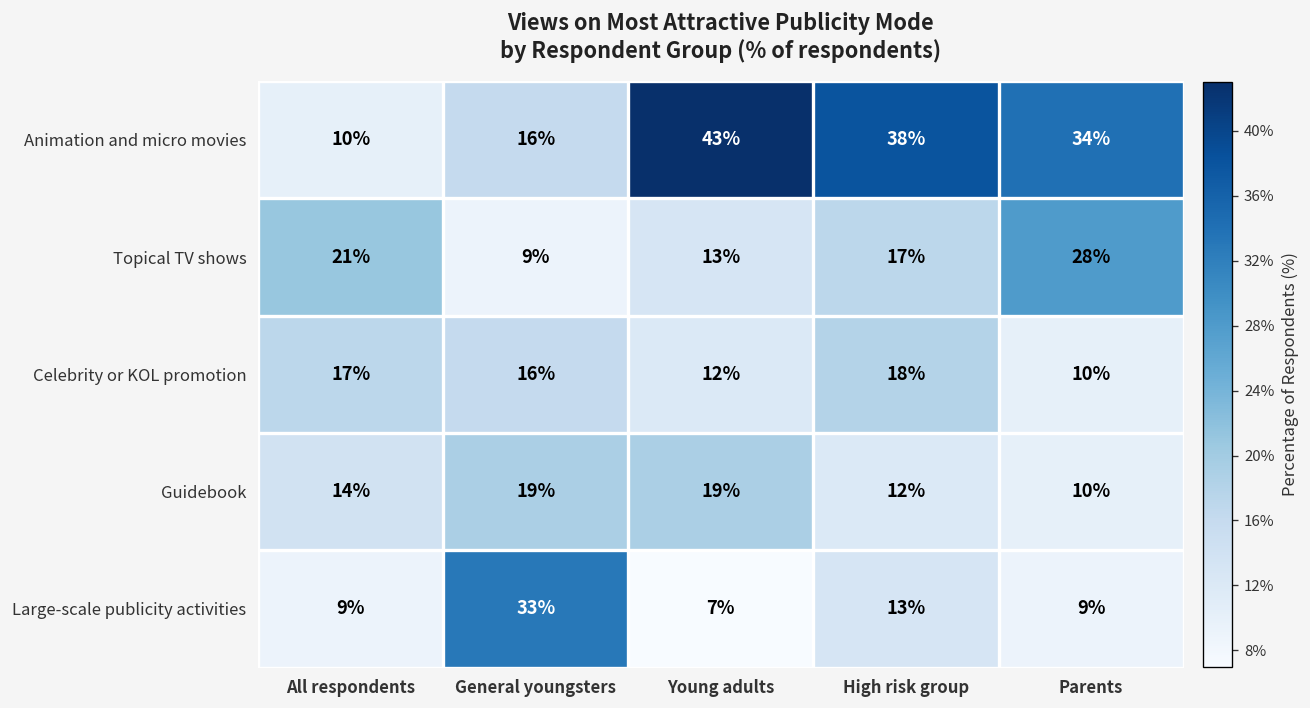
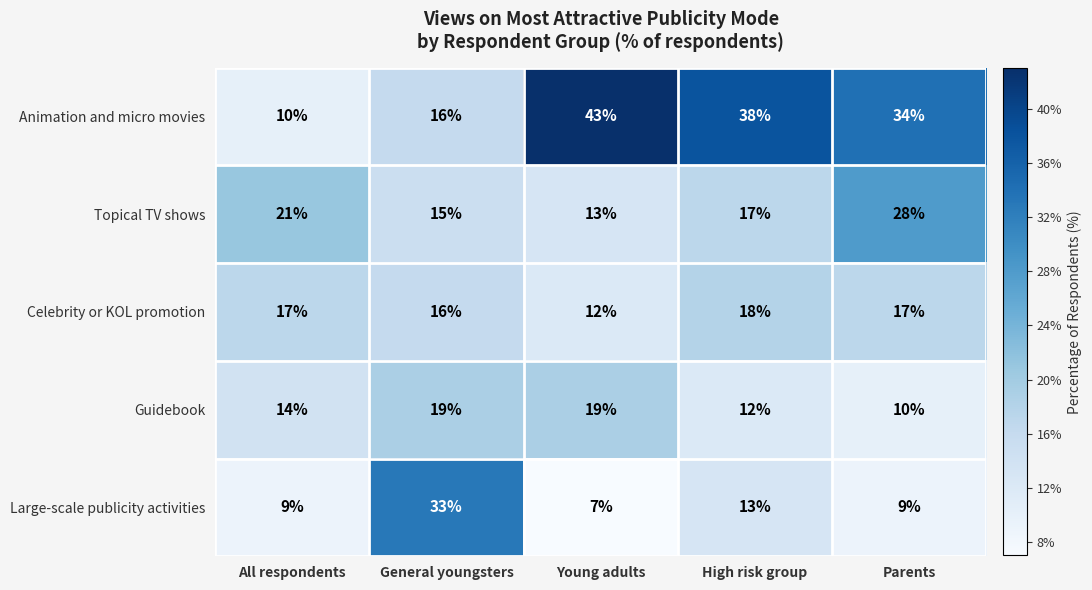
  {
    "Animation and micro movies": {
      "All respondents": "10%",
      "General youngsters": "16%",
      "Young adults": "43%",
      "High risk group": "38%",
      "Parents": "34%"
    },
    "Topical TV shows": {
      "All respondents": "21%",
-     "General youngsters": "9%",
+     "General youngsters": "15%",
      "Young adults": "13%",
      "High risk group": "17%",
      "Parents": "28%"
    },
    "Celebrity or KOL promotion": {
      "All respondents": "17%",
      "General youngsters": "16%",
      "Young adults": "12%",
      "High risk group": "18%",
-     "Parents": "10%"
+     "Parents": "17%"
    },
    "Guidebook": {
      "All respondents": "14%",
      "General youngsters": "19%",
      "Young adults": "19%",
      "High risk group": "12%",
      "Parents": "10%"
    },
    "Large-scale publicity activities": {
      "All respondents": "9%",
      "General youngsters": "33%",
      "Young adults": "7%",
      "High risk group": "13%",
      "Parents": "9%"
    }
  }
